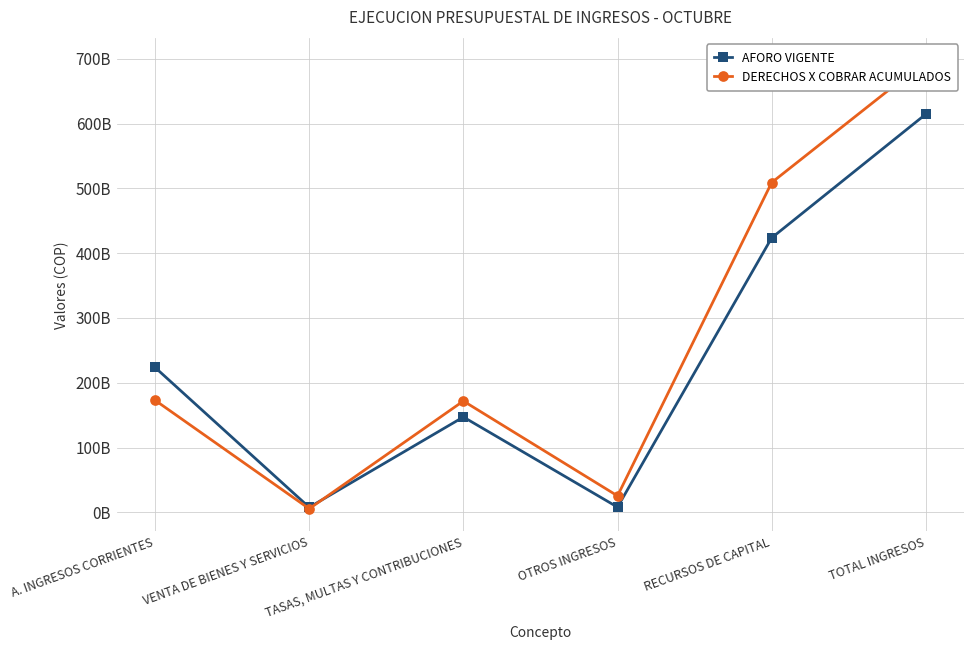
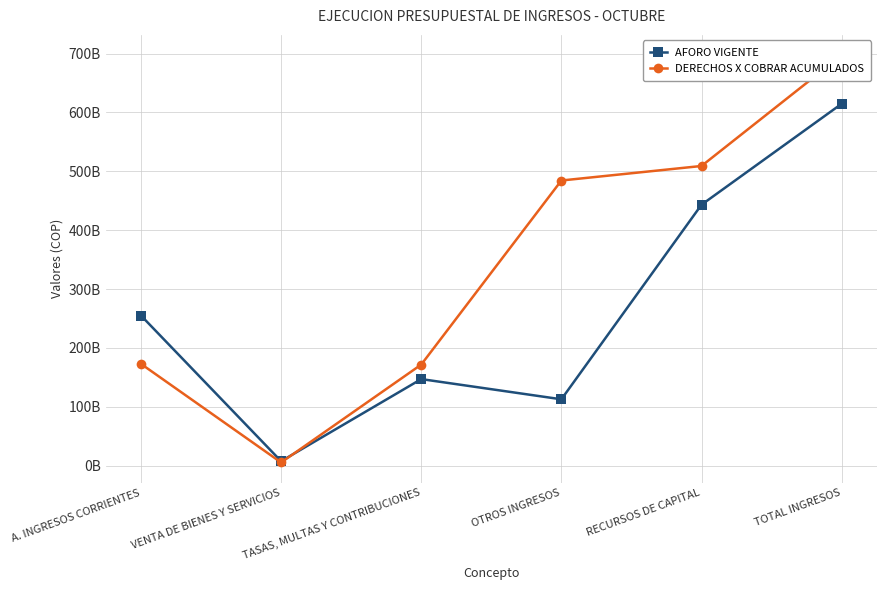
  {
    "AFORO VIGENTE": {
-     "A. INGRESOS CORRIENTES": 220000000000,
+     "A. INGRESOS CORRIENTES": 260000000000,
      "TASAS, MULTAS Y CONTRIBUCIONES": 150000000000,
-     "OTROS INGRESOS": 10000000000,
-     "RECURSOS DE CAPITAL": 420000000000,
+     "OTROS INGRESOS": 110000000000,
+     "RECURSOS DE CAPITAL": 440000000000,
      "TOTAL INGRESOS": 610000000000
    },
    "DERECHOS X COBRAR ACUMULADOS": {
      "A. INGRESOS CORRIENTES": 170000000000,
      "TASAS, MULTAS Y CONTRIBUCIONES": 170000000000,
-     "OTROS INGRESOS": 30000000000,
+     "OTROS INGRESOS": 480000000000,
      "RECURSOS DE CAPITAL": 510000000000
    }
  }
